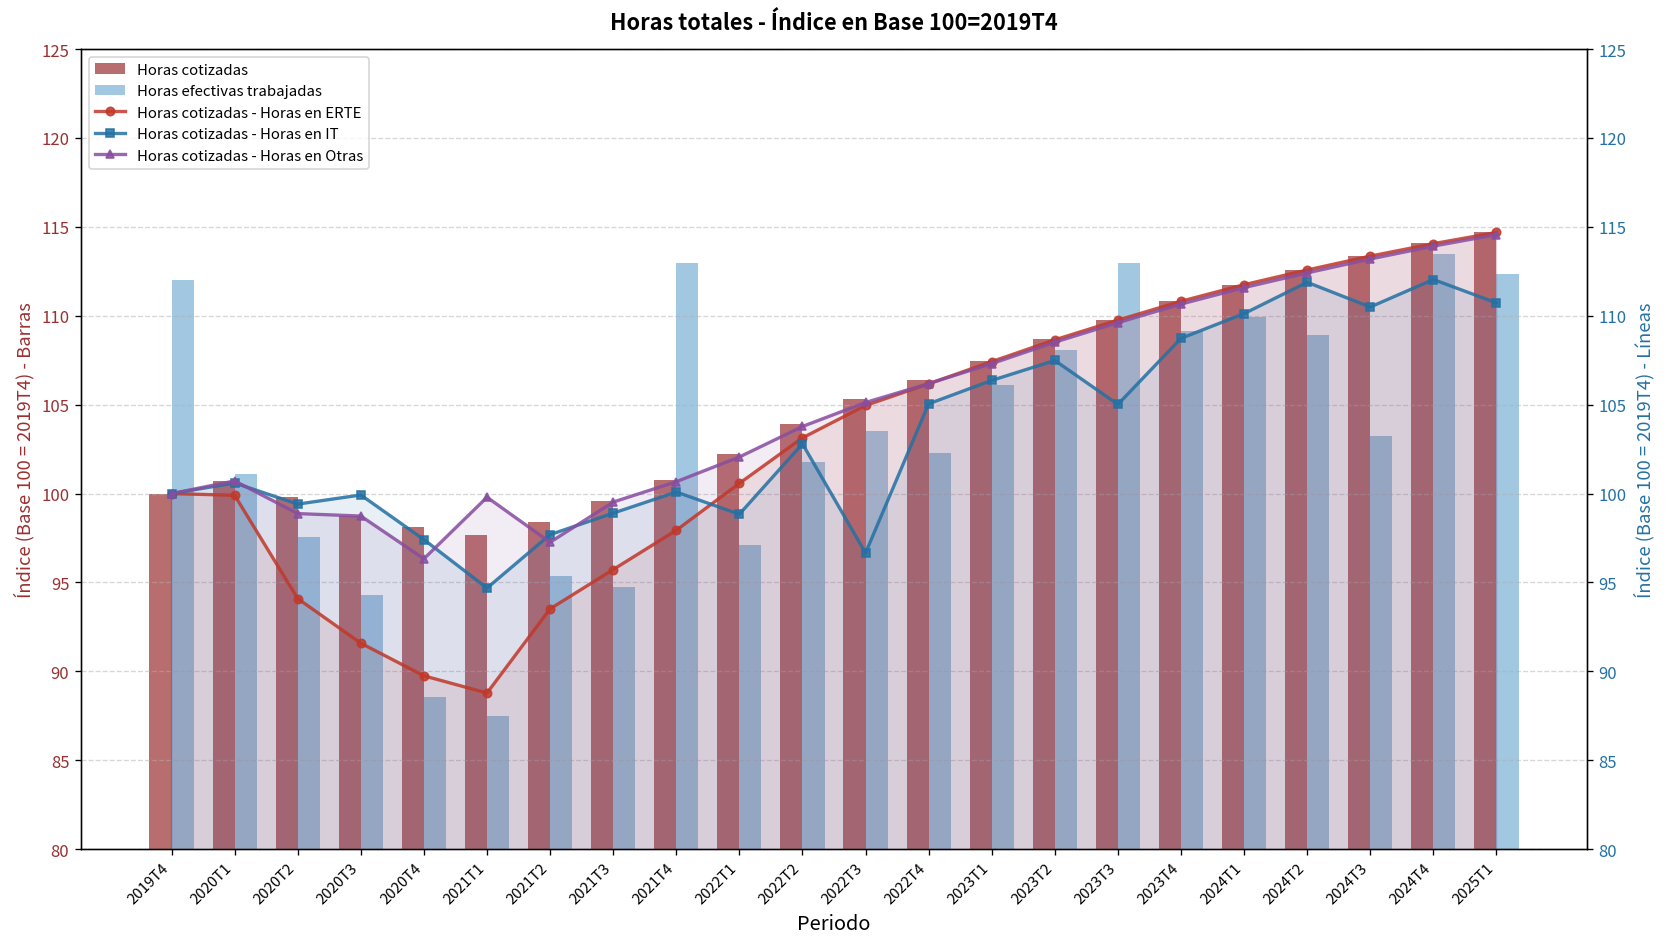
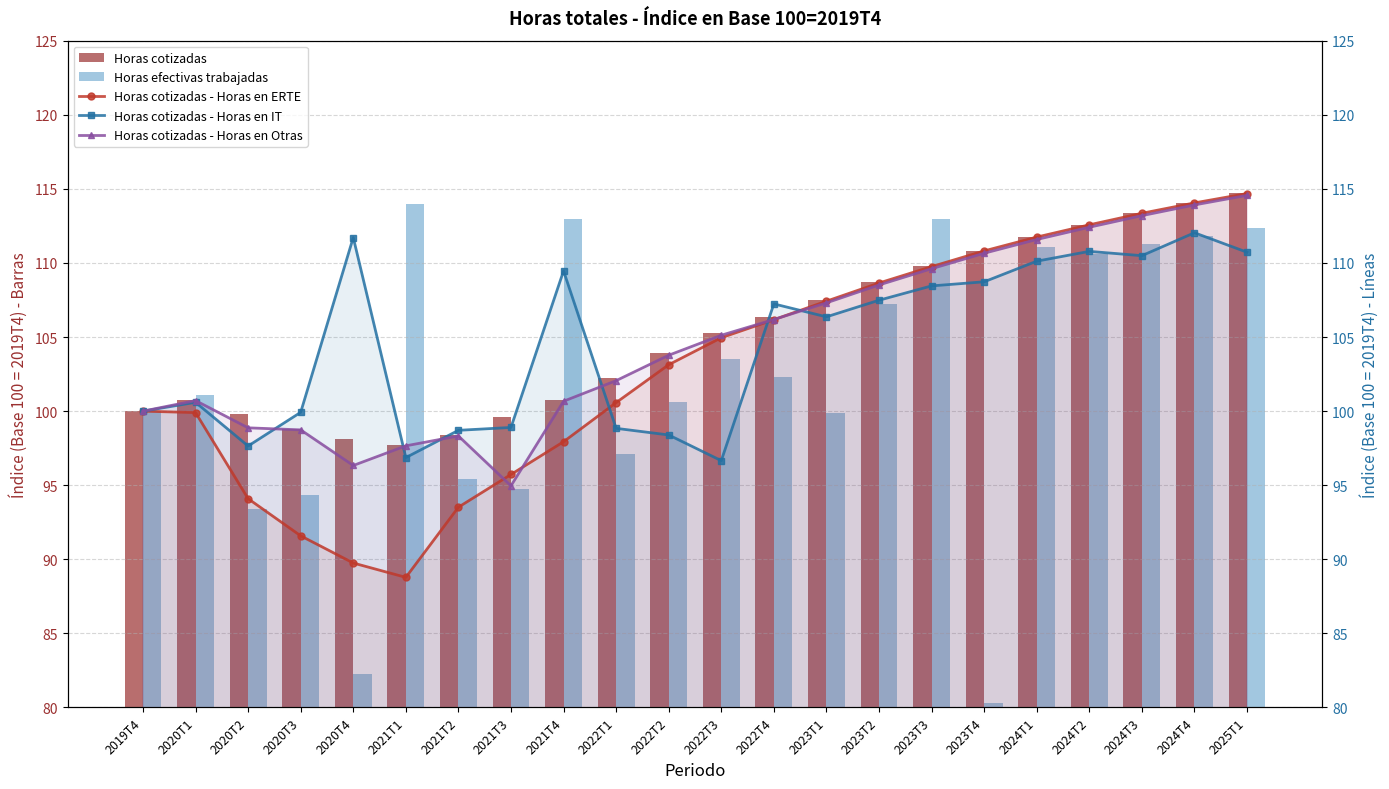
  {
    "Horas efectivas trabajadas": {
-     "2019T4": 112,
+     "2019T4": 100,
      "2020T1": 101.1,
-     "2020T2": 97.5,
+     "2020T2": 93.4,
      "2020T3": 94.3,
-     "2020T4": 88.6,
-     "2021T1": 87.5,
+     "2020T4": 82.3,
+     "2021T1": 114.0,
      "2021T2": 95.4,
      "2021T3": 94.7,
      "2021T4": 112.9,
      "2022T1": 97.1,
-     "2022T2": 101.8,
+     "2022T2": 100.6,
      "2022T3": 103.5,
      "2022T4": 102.3,
-     "2023T1": 106.1,
-     "2023T2": 108.1,
+     "2023T1": 99.9,
+     "2023T2": 107.3,
      "2023T3": 113.0,
-     "2023T4": 109.1,
-     "2024T1": 109.9,
-     "2024T2": 108.9,
-     "2024T3": 103.2,
-     "2024T4": 113.4,
+     "2023T4": 80.3,
+     "2024T1": 111.1,
+     "2024T2": 110.6,
+     "2024T3": 111.3,
+     "2024T4": 111.8,
      "2025T1": 112.3
    },
    "Horas cotizadas - Horas en IT": {
-     "2020T2": 99.4,
+     "2020T2": 97.6,
      "2020T3": 99.9,
-     "2020T4": 97.4,
-     "2021T1": 94.7,
-     "2021T2": 97.7,
+     "2020T4": 111.7,
+     "2021T1": 96.9,
+     "2021T2": 98.7,
      "2021T3": 98.9,
-     "2021T4": 100.1,
+     "2021T4": 109.5,
      "2022T1": 98.8,
-     "2022T2": 102.8,
+     "2022T2": 98.4,
      "2022T3": 96.7,
-     "2022T4": 105.0,
+     "2022T4": 107.2,
      "2023T1": 106.4,
      "2023T2": 107.5,
-     "2023T3": 105.0,
+     "2023T3": 108.5,
      "2023T4": 108.7,
      "2024T1": 110.1,
-     "2024T2": 111.9,
+     "2024T2": 110.8,
      "2024T3": 110.5,
      "2024T4": 112.0,
      "2025T1": 110.7
    },
    "Horas cotizadas - Horas en Otras": {
      "2020T2": 98.9,
      "2020T3": 98.7,
      "2020T4": 96.3,
-     "2021T1": 99.8,
-     "2021T2": 97.3,
-     "2021T3": 99.5,
+     "2021T1": 97.7,
+     "2021T2": 98.3,
+     "2021T3": 95.0,
      "2021T4": 100.7,
      "2022T1": 102.1,
      "2022T2": 103.8
    }
  }
